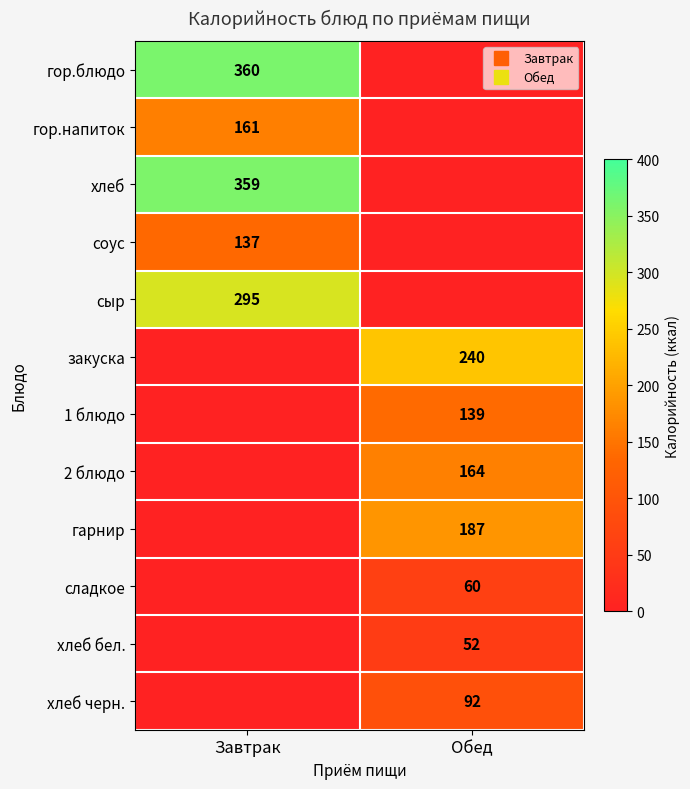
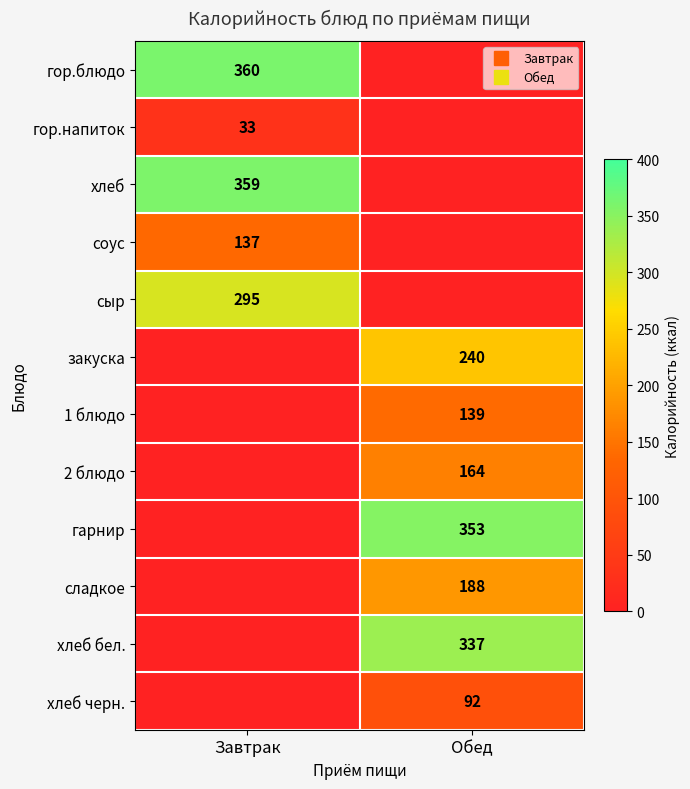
  {
    "гор.блюдо": {
      "Завтрак": 360
    },
    "гор.напиток": {
-     "Завтрак": 161
+     "Завтрак": 33
    },
    "хлеб": {
      "Завтрак": 359
    },
    "соус": {
      "Завтрак": 137
    },
    "сыр": {
      "Завтрак": 295
    },
    "закуска": {
      "Обед": 240
    },
    "1 блюдо": {
      "Обед": 139
    },
    "2 блюдо": {
      "Обед": 164
    },
    "гарнир": {
-     "Обед": 187
+     "Обед": 353
    },
    "сладкое": {
-     "Обед": 60
+     "Обед": 188
    },
    "хлеб бел.": {
-     "Обед": 52
+     "Обед": 337
    },
    "хлеб черн.": {
      "Обед": 92
    }
  }
